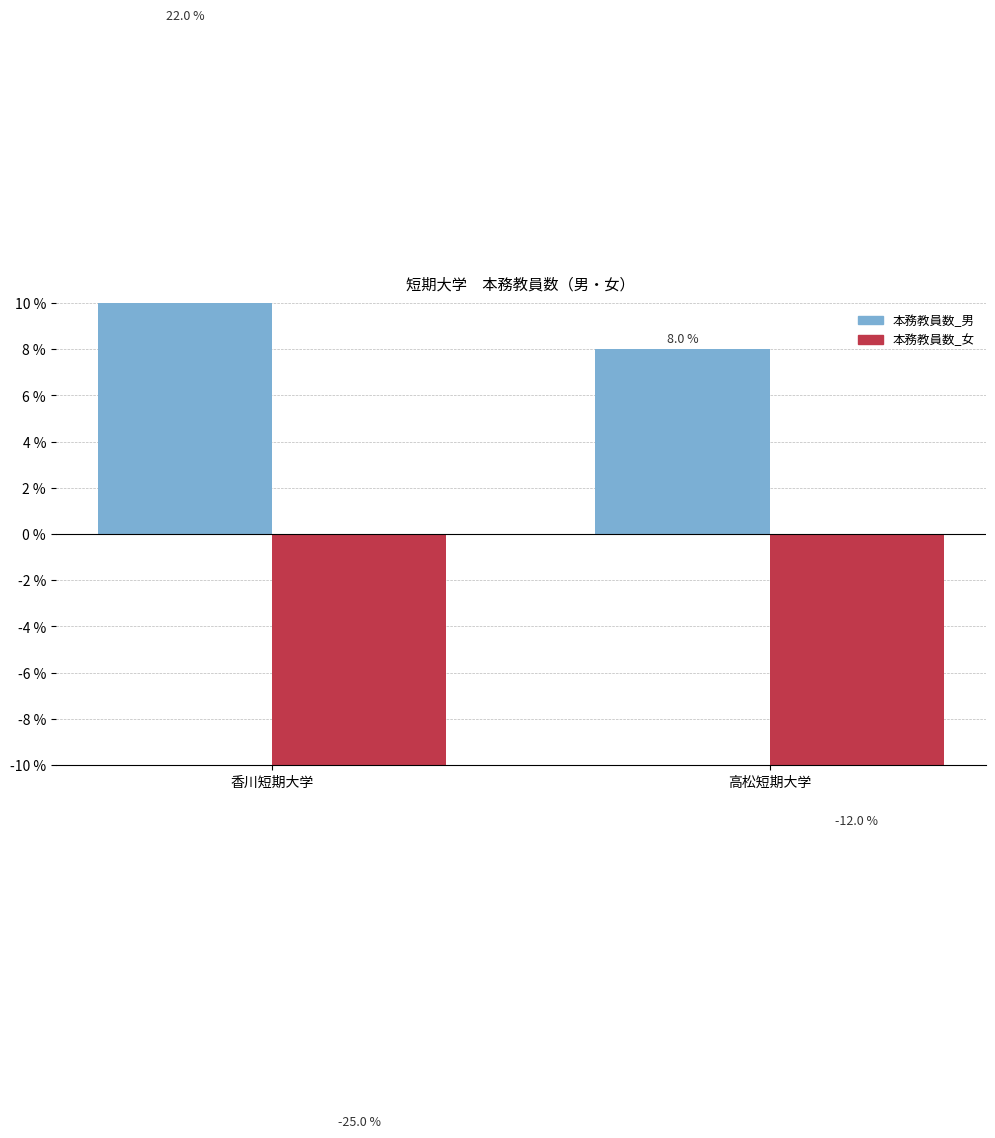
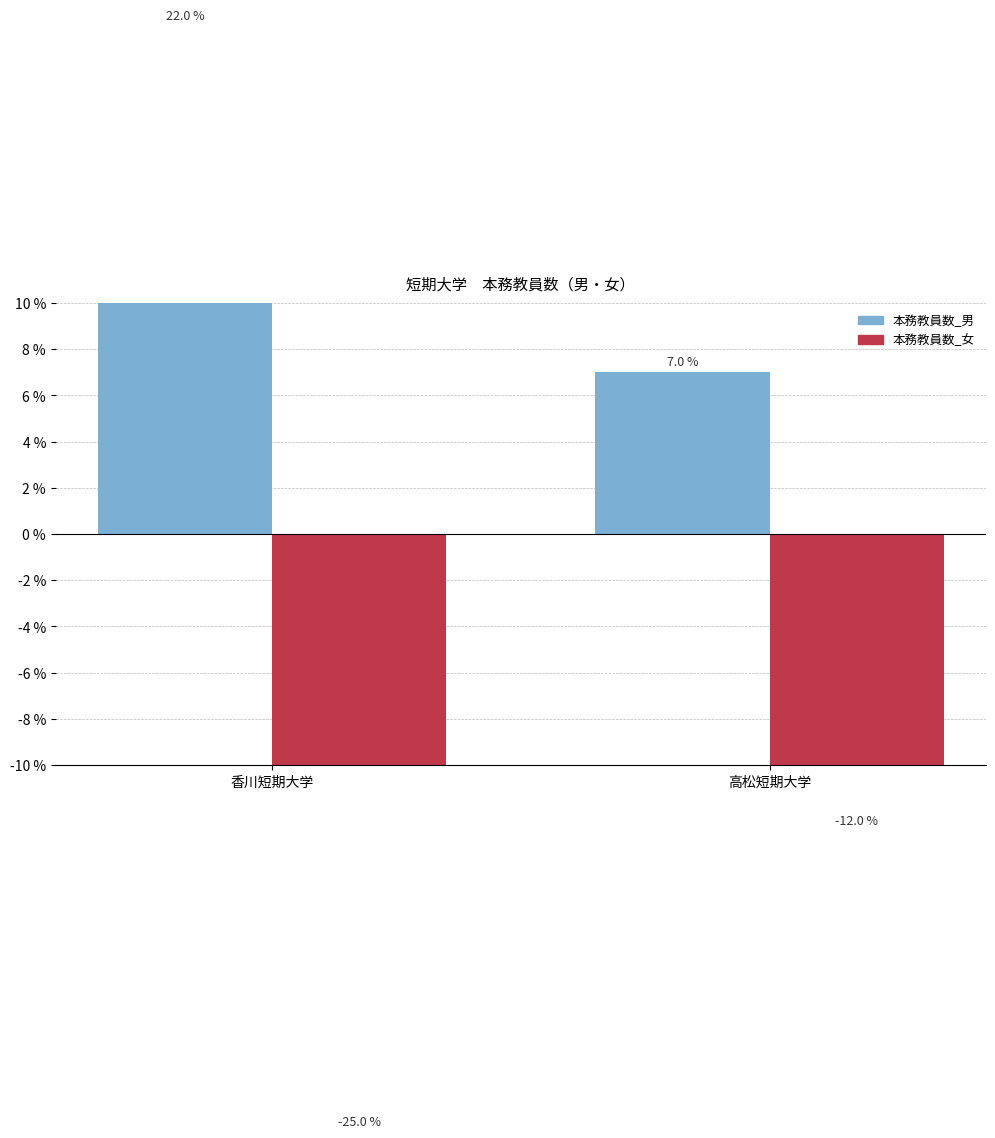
  {
    "本務教員数_男": {
-     "高松短期大学": "8.0 %"
+     "高松短期大学": "7.0 %"
    }
  }
